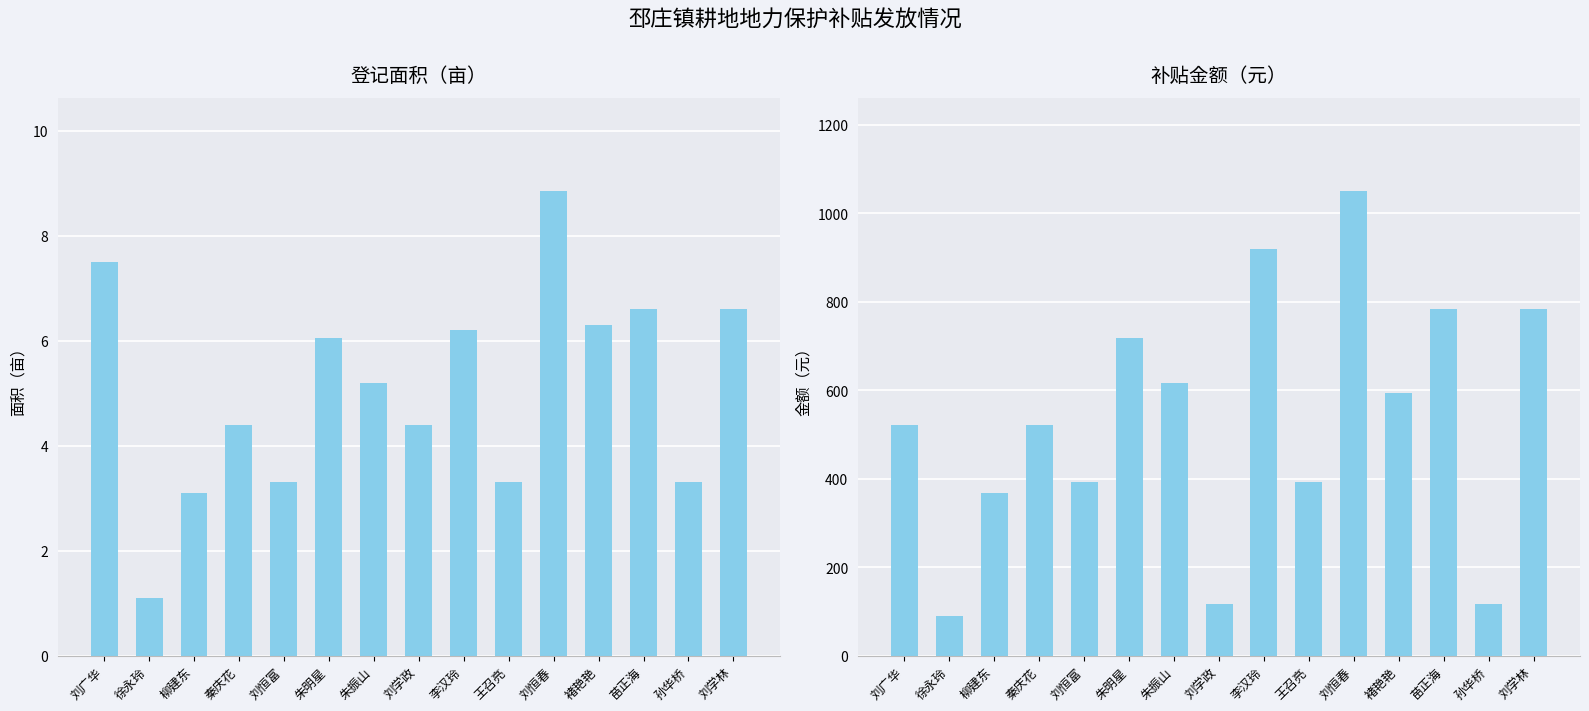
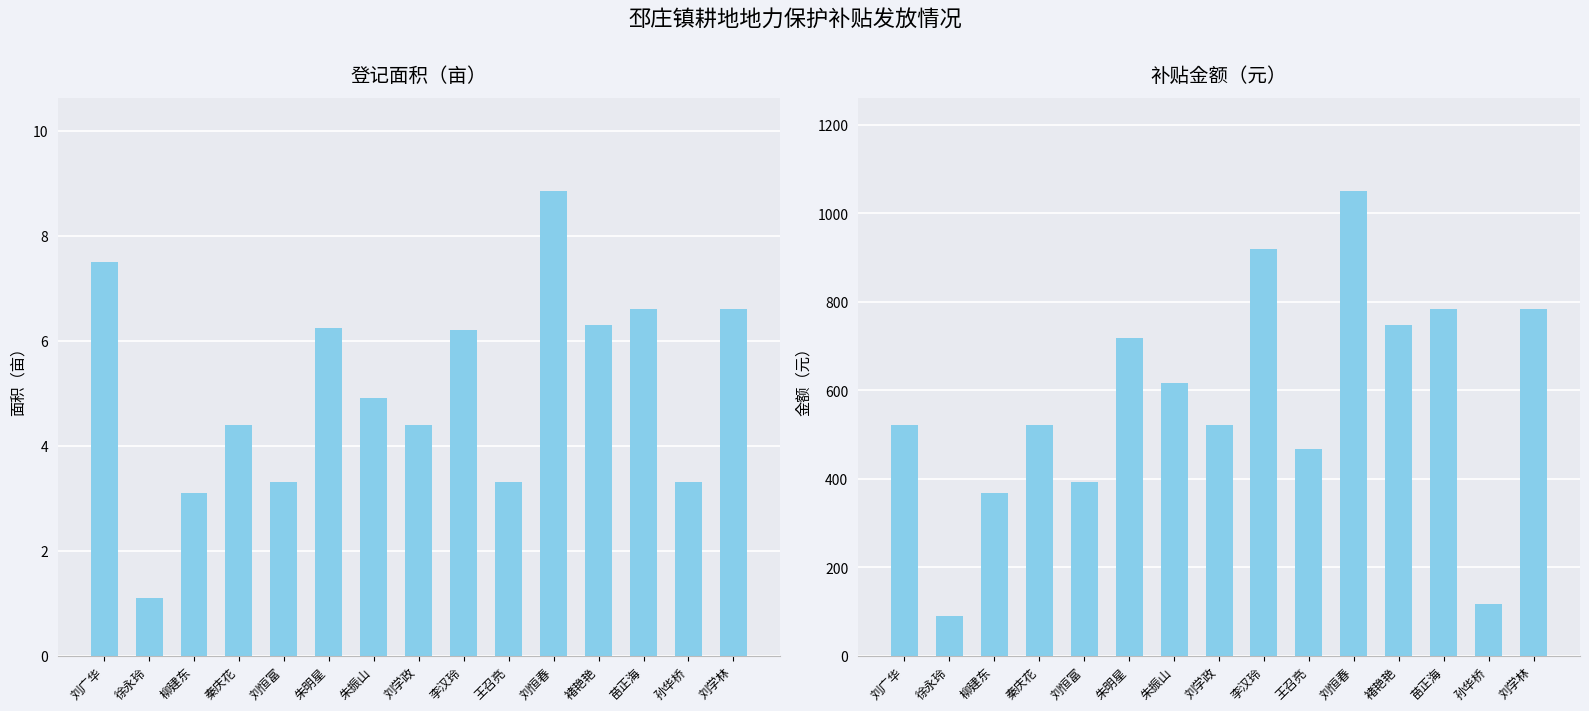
  {
    "登记面积（亩）": {
      "刘广华": 7.5,
      "徐永玲": 1.1,
      "柳建东": 3.1,
      "秦庆花": 4.4,
      "刘恒富": 3.3,
-     "朱明星": 6.1,
-     "朱振山": 5.2,
+     "朱明星": 6.3,
+     "朱振山": 4.9,
      "刘学政": 4.4,
      "李汉玲": 6.2,
      "王召亮": 3.3,
      "刘恒春": 8.9,
      "褚艳艳": 6.3,
      "苗正海": 6.6,
      "孙华桥": 3.3,
      "刘学林": 6.6
    },
    "补贴金额（元）": {
      "刘广华": 520,
      "徐永玲": 90,
      "柳建东": 370,
      "秦庆花": 520,
      "刘恒富": 390,
      "朱明星": 720,
      "朱振山": 620,
-     "刘学政": 120,
+     "刘学政": 520,
      "李汉玲": 920,
-     "王召亮": 390,
+     "王召亮": 470,
      "刘恒春": 1050,
-     "褚艳艳": 590,
+     "褚艳艳": 750,
      "苗正海": 780,
      "孙华桥": 120,
      "刘学林": 780
    }
  }
